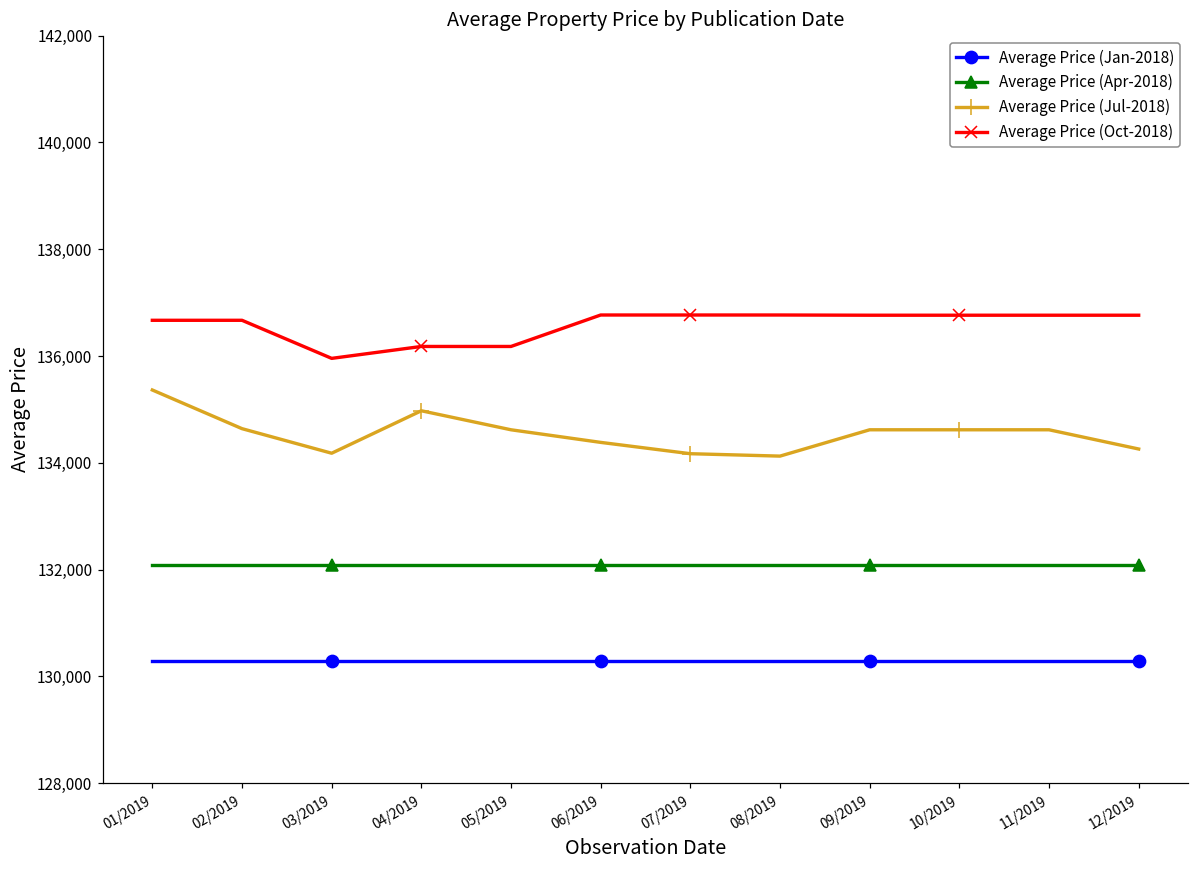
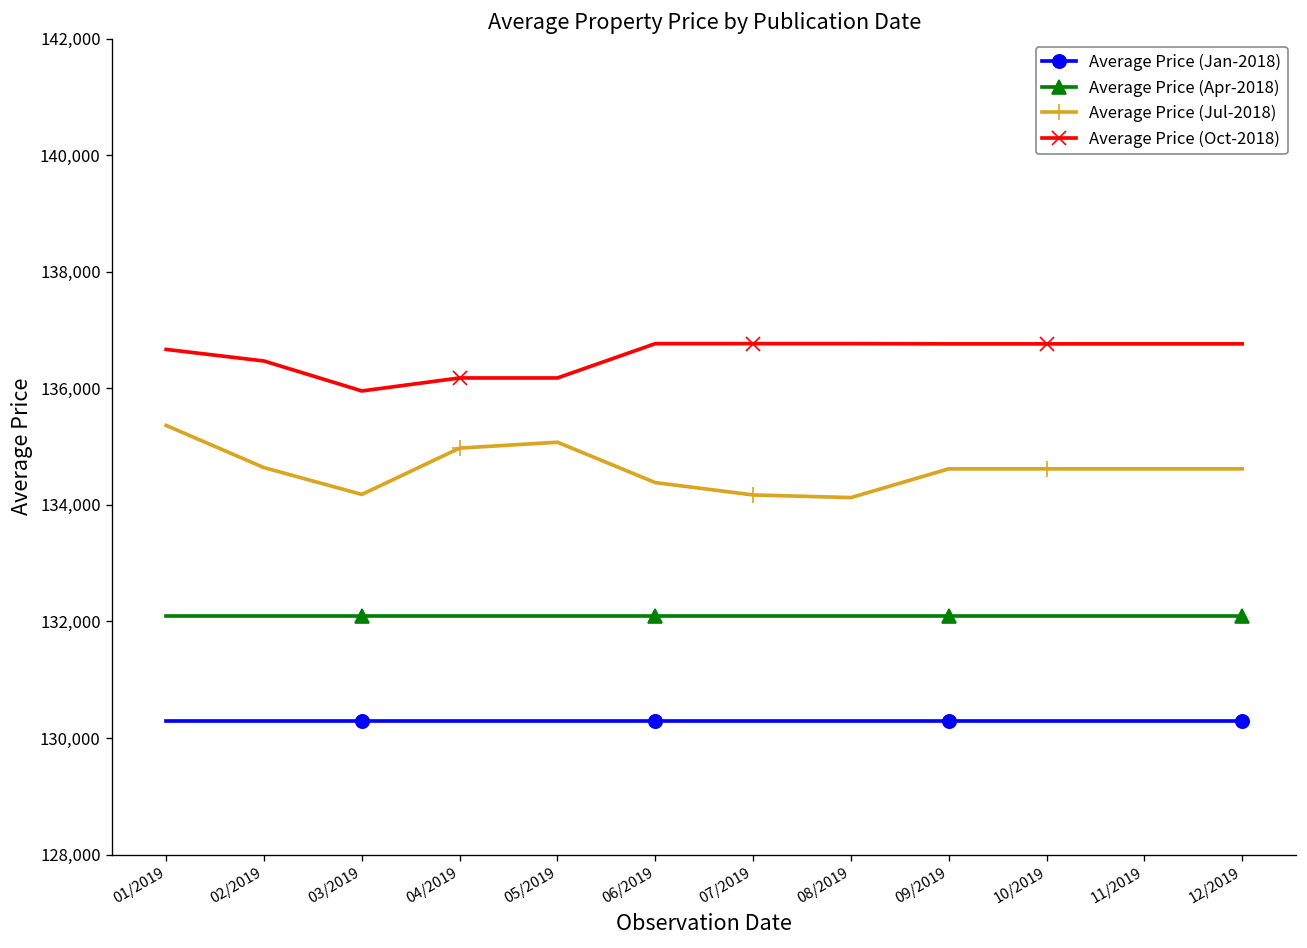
  {
    "Average Price (Jan-2018)": {
      "01/2019": "130,300",
      "02/2019": "130,300",
      "03/2019": "130,300",
      "04/2019": "130,300",
      "05/2019": "130,300",
      "06/2019": "130,300",
      "07/2019": "130,300",
      "08/2019": "130,300",
      "09/2019": "130,300",
      "10/2019": "130,300",
      "11/2019": "130,300",
      "12/2019": "130,300"
    },
    "Average Price (Apr-2018)": {
      "01/2019": "132,100",
      "02/2019": "132,100",
      "03/2019": "132,100",
      "04/2019": "132,100",
      "05/2019": "132,100",
      "06/2019": "132,100",
      "07/2019": "132,100",
      "08/2019": "132,100",
      "09/2019": "132,100",
      "10/2019": "132,100",
      "11/2019": "132,100",
      "12/2019": "132,100"
    },
    "Average Price (Jul-2018)": {
      "01/2019": "135,400",
      "02/2019": "134,600",
      "03/2019": "134,200",
      "04/2019": "135,000",
-     "05/2019": "134,600",
+     "05/2019": "135,100",
      "06/2019": "134,400",
      "07/2019": "134,200",
      "08/2019": "134,100",
      "09/2019": "134,600",
      "10/2019": "134,600",
      "11/2019": "134,600",
-     "12/2019": "134,300"
+     "12/2019": "134,600"
    },
    "Average Price (Oct-2018)": {
      "01/2019": "136,700",
-     "02/2019": "136,700",
+     "02/2019": "136,500",
      "03/2019": "136,000",
      "04/2019": "136,200",
      "05/2019": "136,200",
      "06/2019": "136,800",
      "07/2019": "136,800",
      "08/2019": "136,800",
      "09/2019": "136,800",
      "10/2019": "136,800",
      "11/2019": "136,800",
      "12/2019": "136,800"
    }
  }
